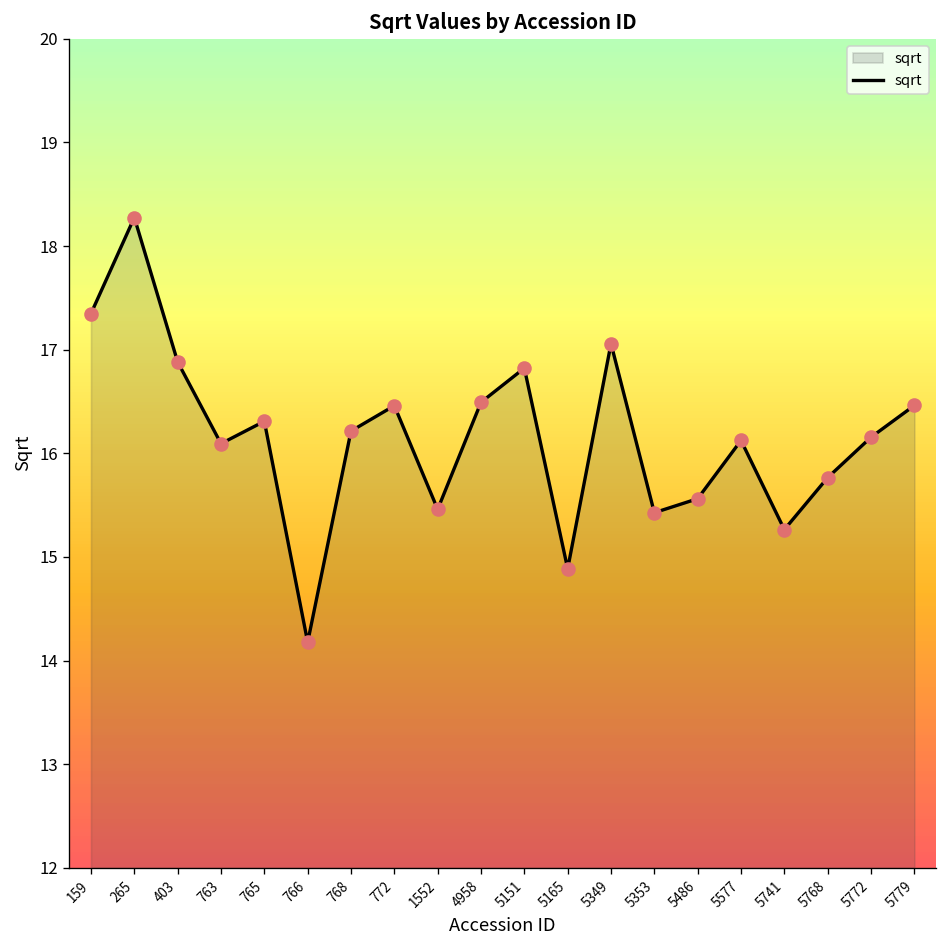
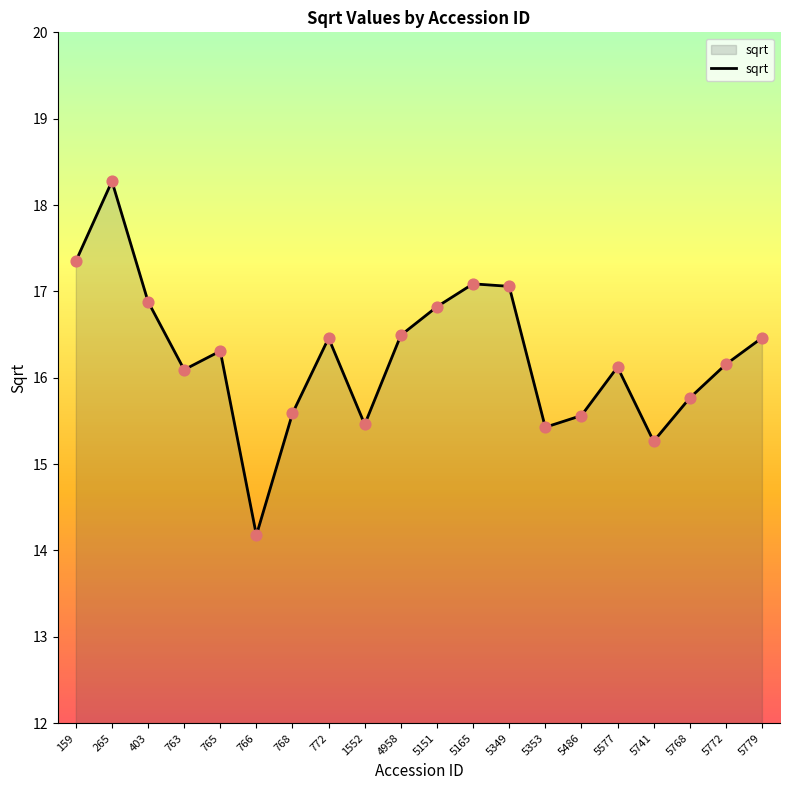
  {
    "159": 17.3,
    "265": 18.3,
    "403": 16.9,
    "763": 16.1,
    "765": 16.3,
    "766": 14.2,
-   "768": 16.2,
+   "768": 15.6,
    "772": 16.5,
    "1552": 15.5,
    "4958": 16.5,
    "5151": 16.8,
-   "5165": 14.9,
+   "5165": 17.1,
    "5349": 17.1,
    "5353": 15.4,
    "5486": 15.6,
    "5577": 16.1,
    "5741": 15.3,
    "5768": 15.8,
    "5772": 16.2,
    "5779": 16.5
  }
